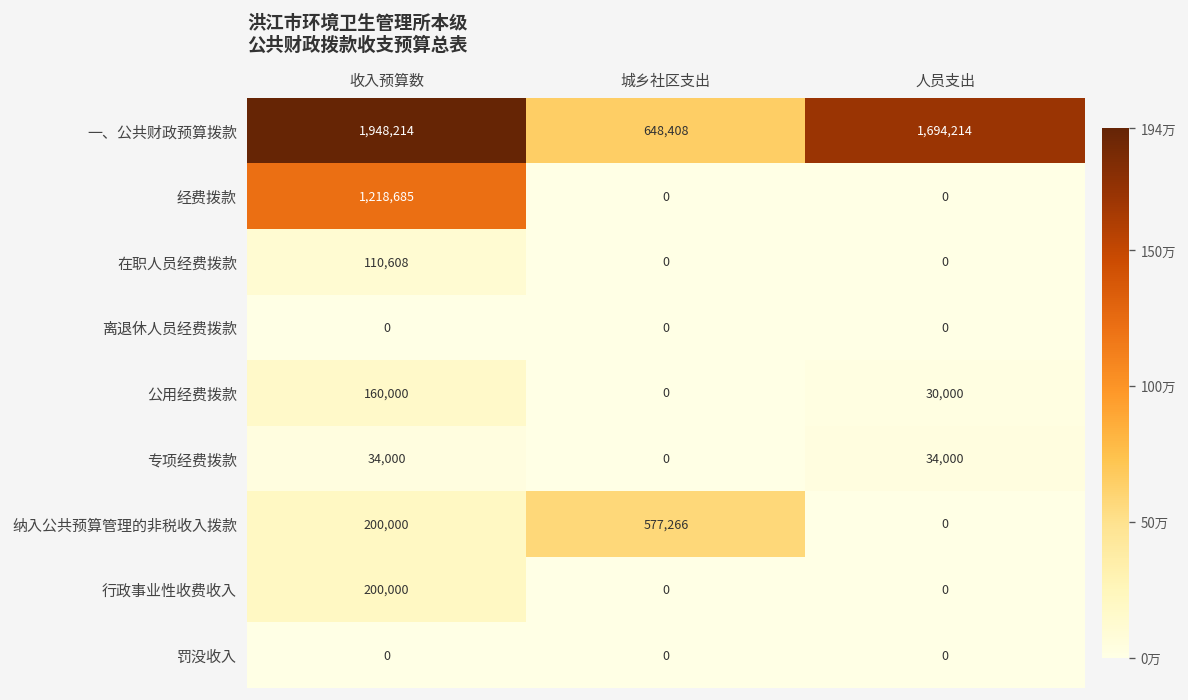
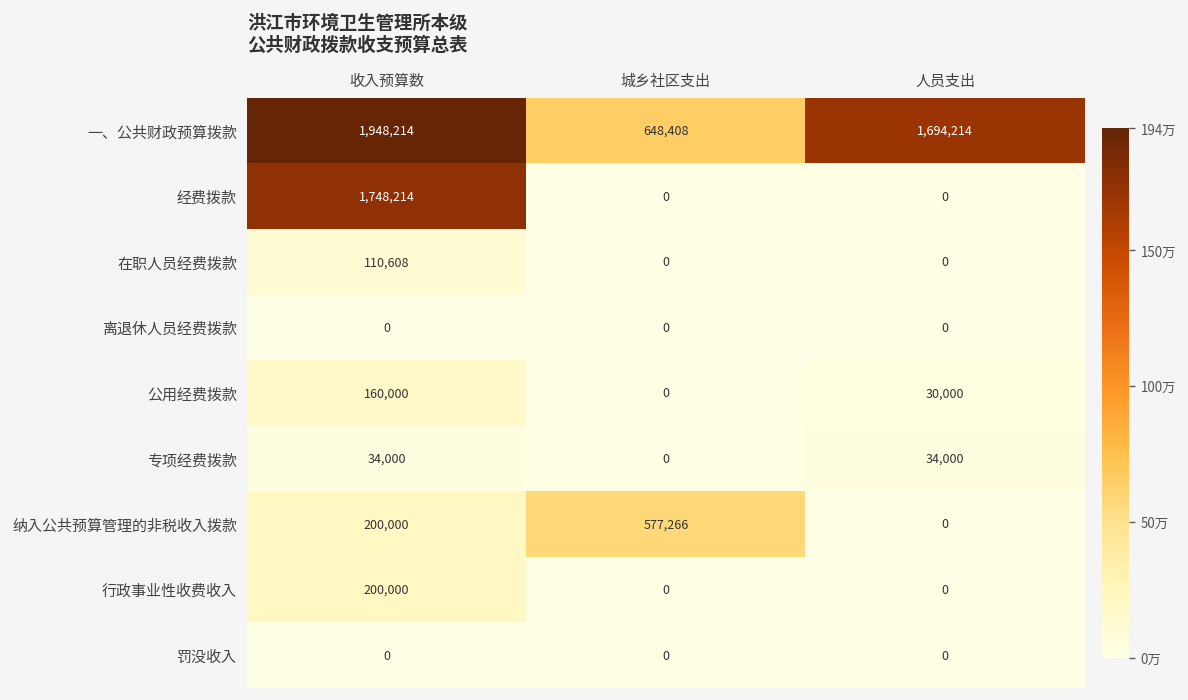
  {
    "一、公共财政预算拨款": {
      "收入预算数": "1,948,214",
      "城乡社区支出": "648,408",
      "人员支出": "1,694,214"
    },
    "经费拨款": {
-     "收入预算数": "1,218,685",
+     "收入预算数": "1,748,214",
      "城乡社区支出": "0",
      "人员支出": "0"
    },
    "在职人员经费拨款": {
      "收入预算数": "110,608",
      "城乡社区支出": "0",
      "人员支出": "0"
    },
    "离退休人员经费拨款": {
      "收入预算数": "0",
      "城乡社区支出": "0",
      "人员支出": "0"
    },
    "公用经费拨款": {
      "收入预算数": "160,000",
      "城乡社区支出": "0",
      "人员支出": "30,000"
    },
    "专项经费拨款": {
      "收入预算数": "34,000",
      "城乡社区支出": "0",
      "人员支出": "34,000"
    },
    "纳入公共预算管理的非税收入拨款": {
      "收入预算数": "200,000",
      "城乡社区支出": "577,266",
      "人员支出": "0"
    },
    "行政事业性收费收入": {
      "收入预算数": "200,000",
      "城乡社区支出": "0",
      "人员支出": "0"
    },
    "罚没收入": {
      "收入预算数": "0",
      "城乡社区支出": "0",
      "人员支出": "0"
    }
  }
